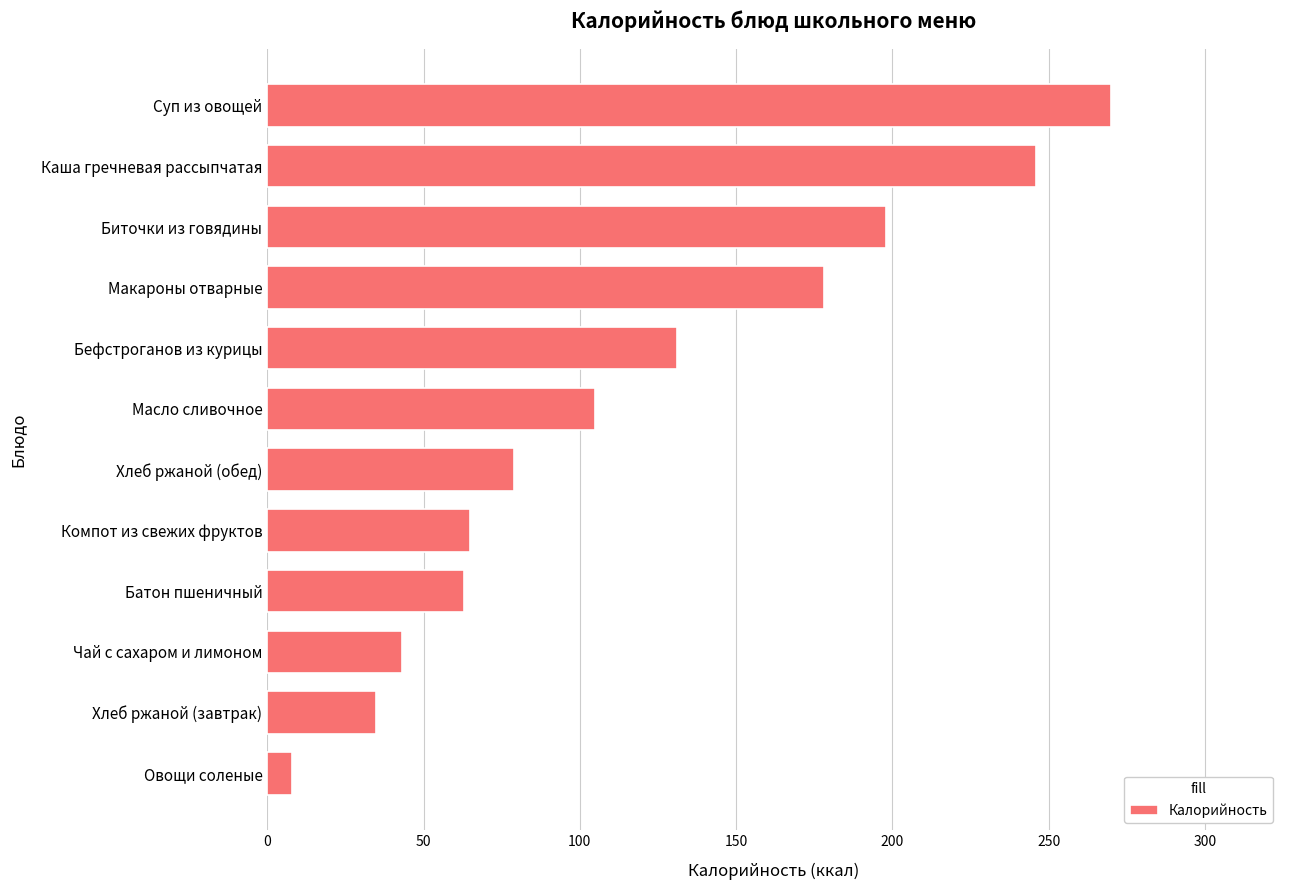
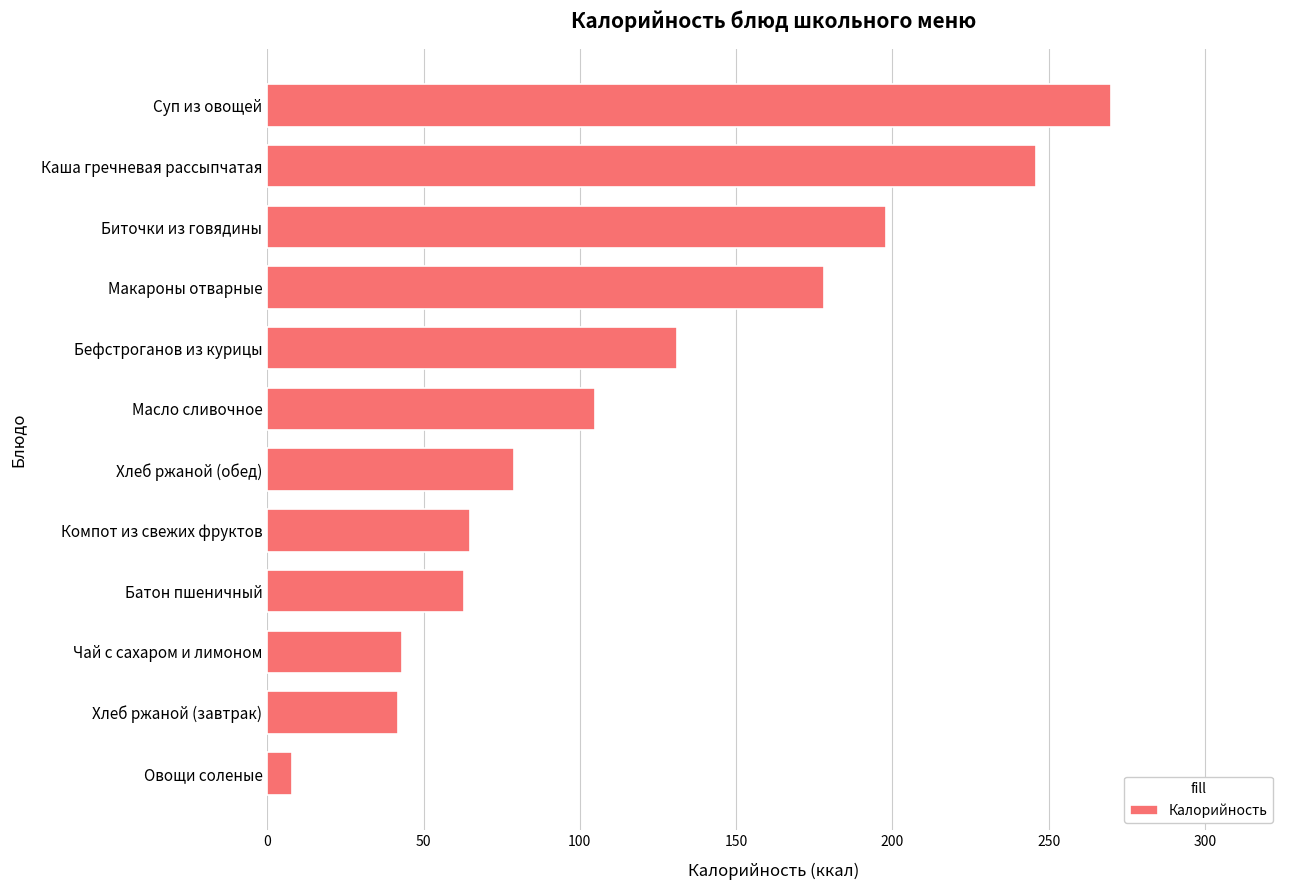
  {
    "Суп из овощей": 270,
    "Каша гречневая рассыпчатая": 246,
    "Биточки из говядины": 198,
    "Макароны отварные": 178,
    "Бефстроганов из курицы": 131,
    "Масло сливочное": 105,
    "Хлеб ржаной (обед)": 79,
    "Компот из свежих фруктов": 65,
    "Батон пшеничный": 63,
    "Чай с сахаром и лимоном": 43,
-   "Хлеб ржаной (завтрак)": 35,
+   "Хлеб ржаной (завтрак)": 42,
    "Овощи соленые": 8
  }
